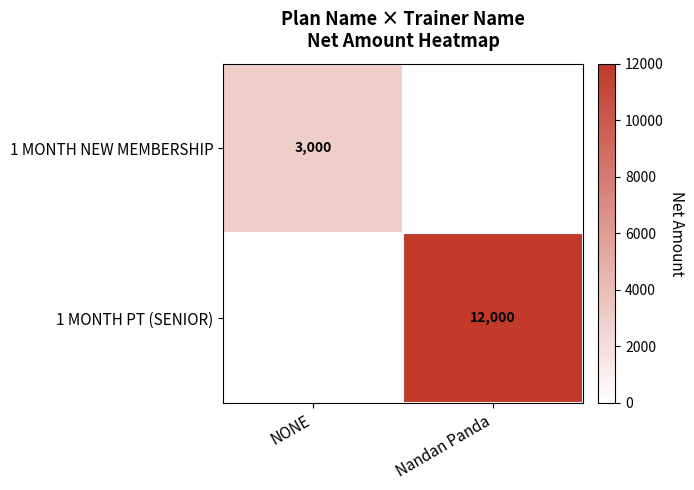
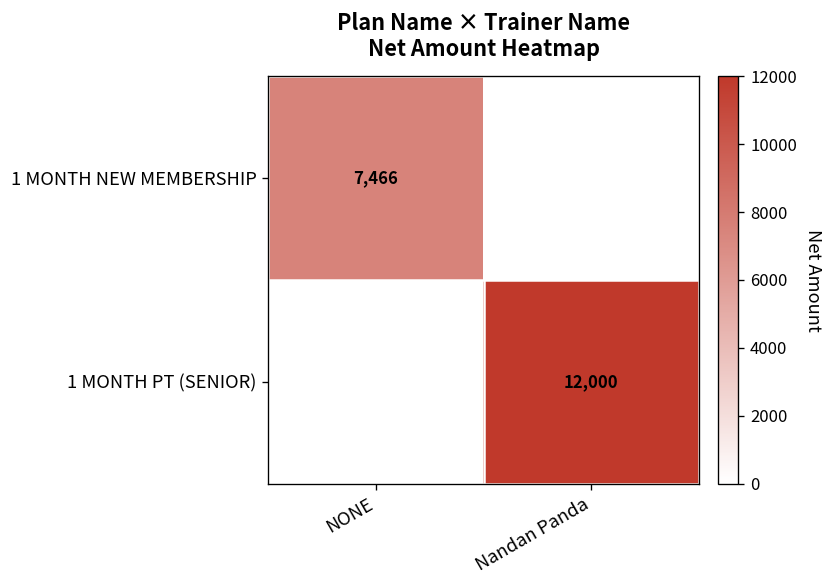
  {
    "1 MONTH NEW MEMBERSHIP": {
-     "NONE": "3,000"
+     "NONE": "7,466"
    },
    "1 MONTH PT (SENIOR)": {
      "Nandan Panda": "12,000"
    }
  }
